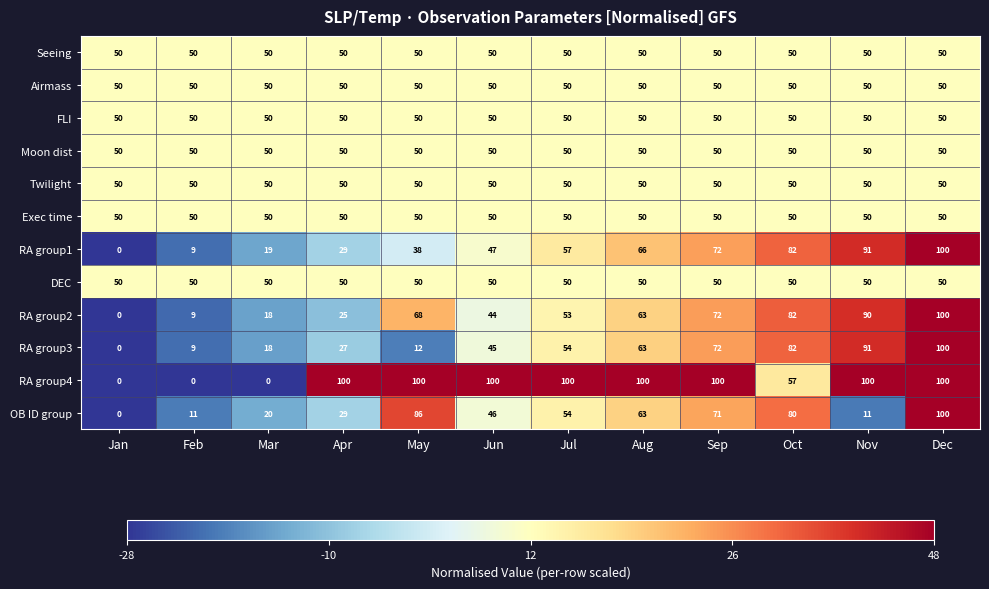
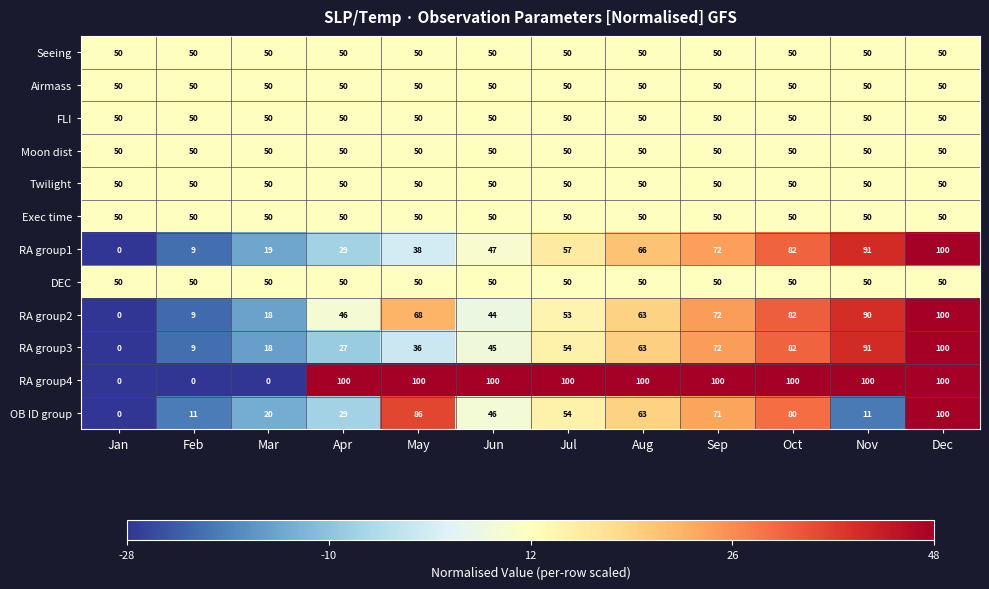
  {
    "Seeing": {
      "Jan": 50,
      "Feb": 50,
      "Mar": 50,
      "Apr": 50,
      "May": 50,
      "Jun": 50,
      "Jul": 50,
      "Aug": 50,
      "Sep": 50,
      "Oct": 50,
      "Nov": 50,
      "Dec": 50
    },
    "Airmass": {
      "Jan": 50,
      "Feb": 50,
      "Mar": 50,
      "Apr": 50,
      "May": 50,
      "Jun": 50,
      "Jul": 50,
      "Aug": 50,
      "Sep": 50,
      "Oct": 50,
      "Nov": 50,
      "Dec": 50
    },
    "FLI": {
      "Jan": 50,
      "Feb": 50,
      "Mar": 50,
      "Apr": 50,
      "May": 50,
      "Jun": 50,
      "Jul": 50,
      "Aug": 50,
      "Sep": 50,
      "Oct": 50,
      "Nov": 50,
      "Dec": 50
    },
    "Moon dist": {
      "Jan": 50,
      "Feb": 50,
      "Mar": 50,
      "Apr": 50,
      "May": 50,
      "Jun": 50,
      "Jul": 50,
      "Aug": 50,
      "Sep": 50,
      "Oct": 50,
      "Nov": 50,
      "Dec": 50
    },
    "Twilight": {
      "Jan": 50,
      "Feb": 50,
      "Mar": 50,
      "Apr": 50,
      "May": 50,
      "Jun": 50,
      "Jul": 50,
      "Aug": 50,
      "Sep": 50,
      "Oct": 50,
      "Nov": 50,
      "Dec": 50
    },
    "Exec time": {
      "Jan": 50,
      "Feb": 50,
      "Mar": 50,
      "Apr": 50,
      "May": 50,
      "Jun": 50,
      "Jul": 50,
      "Aug": 50,
      "Sep": 50,
      "Oct": 50,
      "Nov": 50,
      "Dec": 50
    },
    "RA group1": {
      "Jan": 0,
      "Feb": 9,
      "Mar": 19,
      "Apr": 29,
      "May": 38,
      "Jun": 47,
      "Jul": 57,
      "Aug": 66,
      "Sep": 72,
      "Oct": 82,
      "Nov": 91,
      "Dec": 100
    },
    "DEC": {
      "Jan": 50,
      "Feb": 50,
      "Mar": 50,
      "Apr": 50,
      "May": 50,
      "Jun": 50,
      "Jul": 50,
      "Aug": 50,
      "Sep": 50,
      "Oct": 50,
      "Nov": 50,
      "Dec": 50
    },
    "RA group2": {
      "Jan": 0,
      "Feb": 9,
      "Mar": 18,
-     "Apr": 25,
+     "Apr": 46,
      "May": 68,
      "Jun": 44,
      "Jul": 53,
      "Aug": 63,
      "Sep": 72,
      "Oct": 82,
      "Nov": 90,
      "Dec": 100
    },
    "RA group3": {
      "Jan": 0,
      "Feb": 9,
      "Mar": 18,
      "Apr": 27,
-     "May": 12,
+     "May": 36,
      "Jun": 45,
      "Jul": 54,
      "Aug": 63,
      "Sep": 72,
      "Oct": 82,
      "Nov": 91,
      "Dec": 100
    },
    "RA group4": {
      "Jan": 0,
      "Feb": 0,
      "Mar": 0,
      "Apr": 100,
      "May": 100,
      "Jun": 100,
      "Jul": 100,
      "Aug": 100,
      "Sep": 100,
-     "Oct": 57,
+     "Oct": 100,
      "Nov": 100,
      "Dec": 100
    },
    "OB ID group": {
      "Jan": 0,
      "Feb": 11,
      "Mar": 20,
      "Apr": 29,
      "May": 86,
      "Jun": 46,
      "Jul": 54,
      "Aug": 63,
      "Sep": 71,
      "Oct": 80,
      "Nov": 11,
      "Dec": 100
    }
  }
